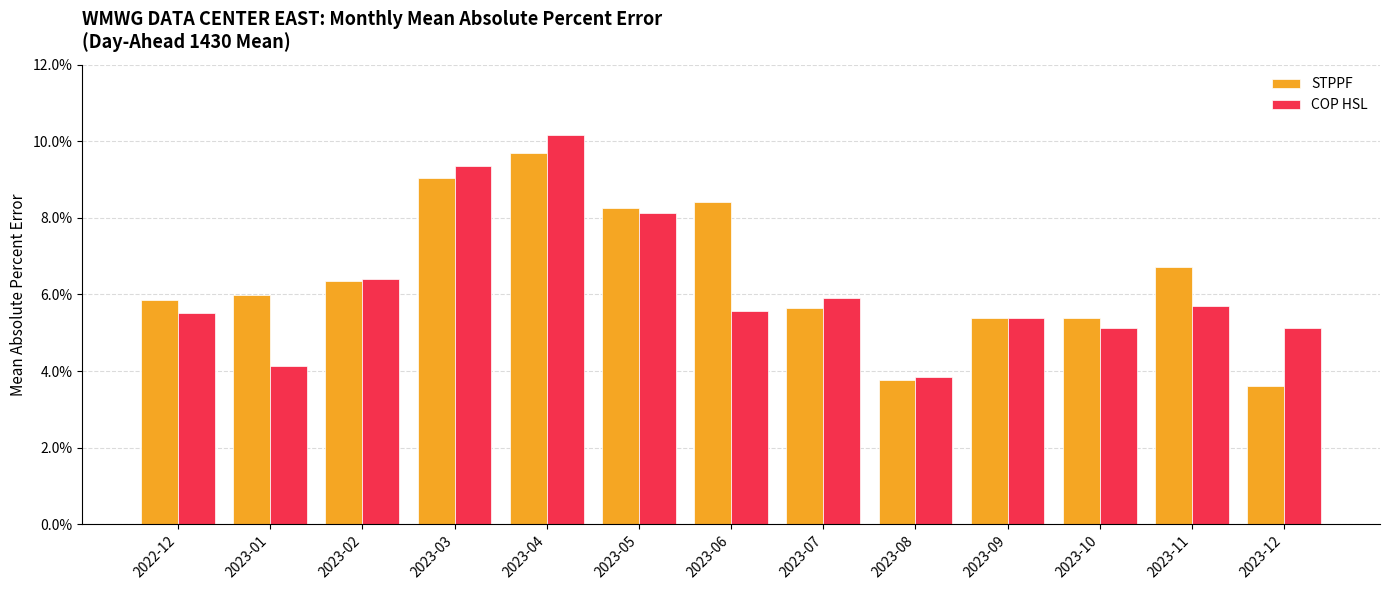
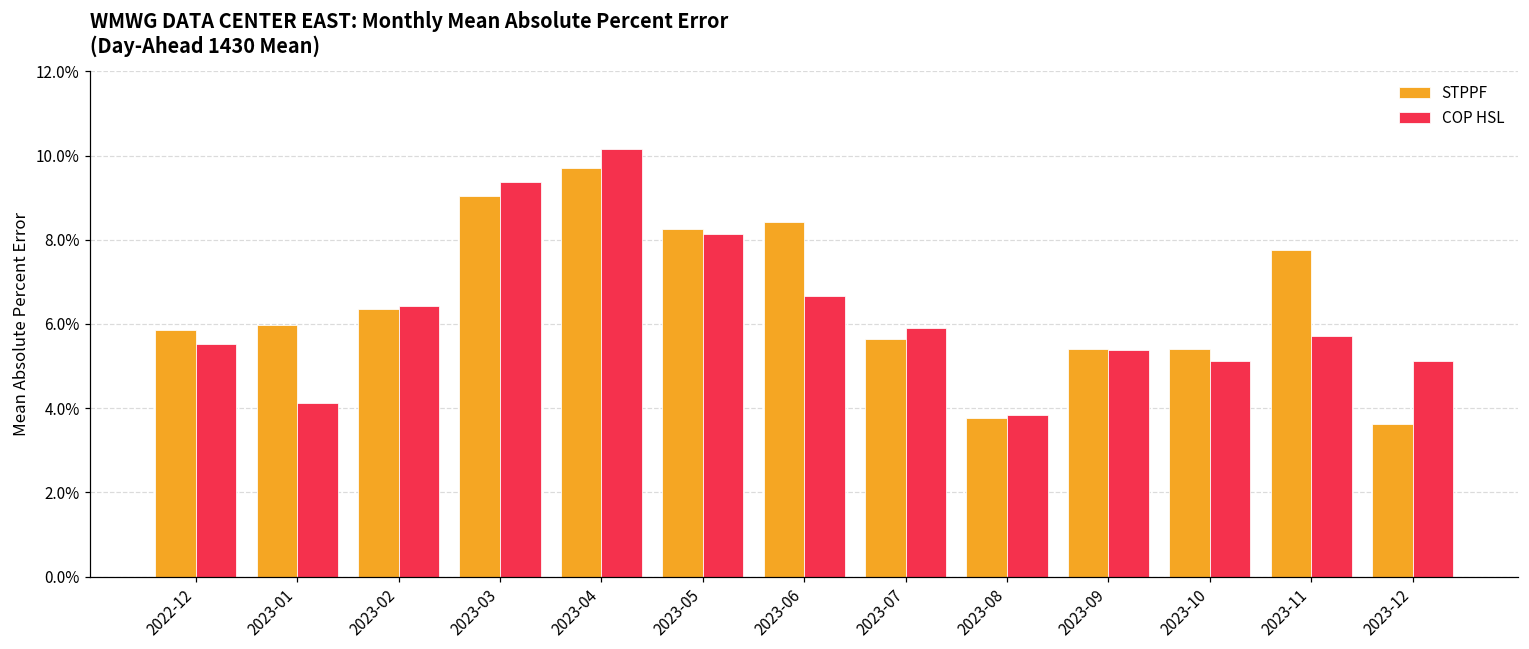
  {
    "STPPF": {
      "2022-12": "5.8%",
      "2023-01": "6.0%",
      "2023-02": "6.4%",
      "2023-03": "9.0%",
      "2023-04": "9.7%",
      "2023-05": "8.3%",
      "2023-06": "8.4%",
      "2023-07": "5.7%",
      "2023-08": "3.8%",
      "2023-09": "5.4%",
      "2023-10": "5.4%",
-     "2023-11": "6.7%",
+     "2023-11": "7.8%",
      "2023-12": "3.6%"
    },
    "COP HSL": {
      "2022-12": "5.5%",
      "2023-01": "4.1%",
      "2023-02": "6.4%",
      "2023-03": "9.4%",
      "2023-04": "10.2%",
      "2023-05": "8.1%",
-     "2023-06": "5.6%",
+     "2023-06": "6.7%",
      "2023-07": "5.9%",
      "2023-08": "3.8%",
      "2023-09": "5.4%",
      "2023-10": "5.1%",
      "2023-11": "5.7%",
      "2023-12": "5.1%"
    }
  }
